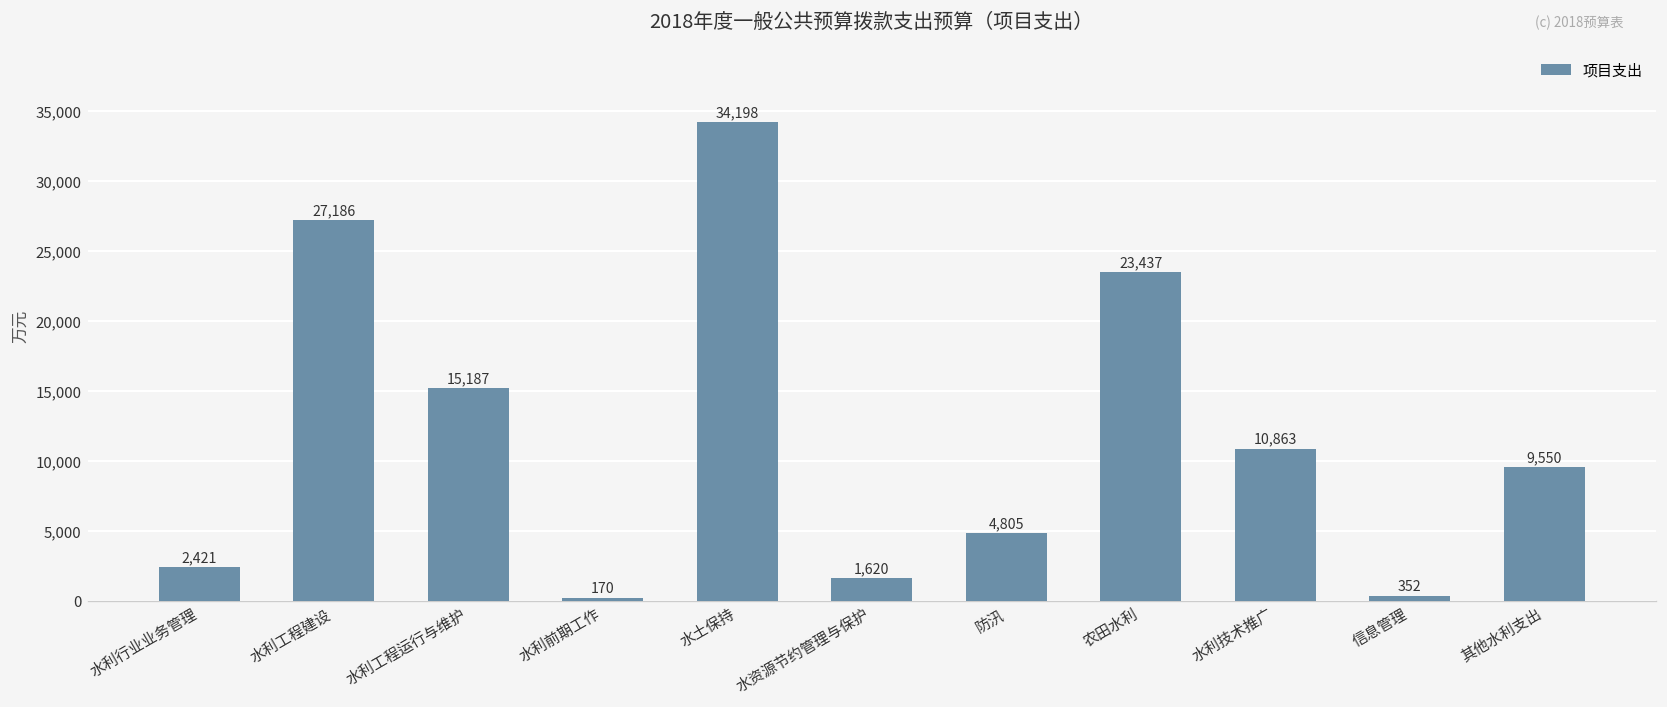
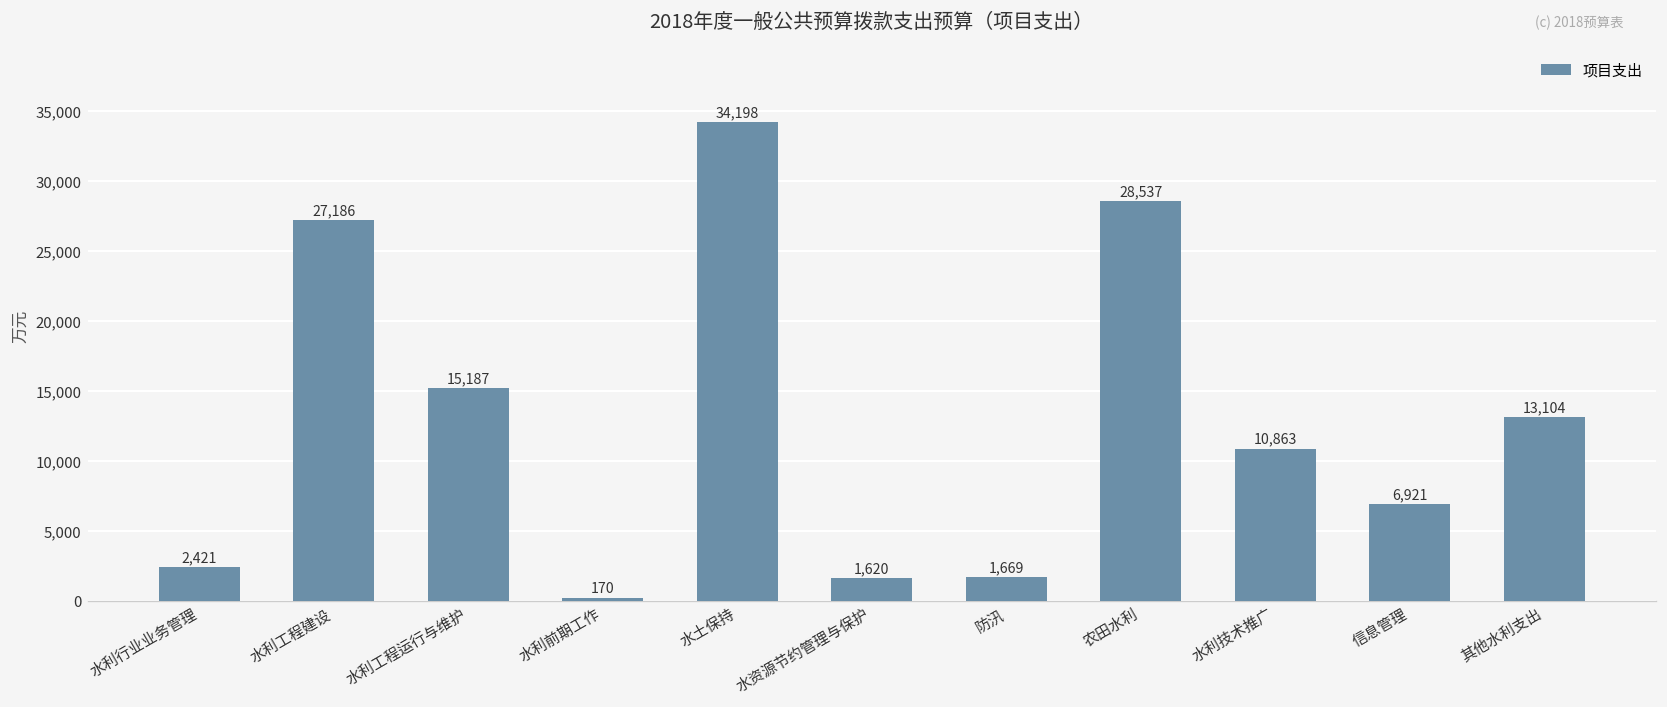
  {
    "水利行业业务管理": "2,421",
    "水利工程建设": "27,186",
    "水利工程运行与维护": "15,187",
    "水利前期工作": "170",
    "水土保持": "34,198",
    "水资源节约管理与保护": "1,620",
-   "防汛": "4,805",
-   "农田水利": "23,437",
+   "防汛": "1,669",
+   "农田水利": "28,537",
    "水利技术推广": "10,863",
-   "信息管理": "352",
-   "其他水利支出": "9,550"
+   "信息管理": "6,921",
+   "其他水利支出": "13,104"
  }
